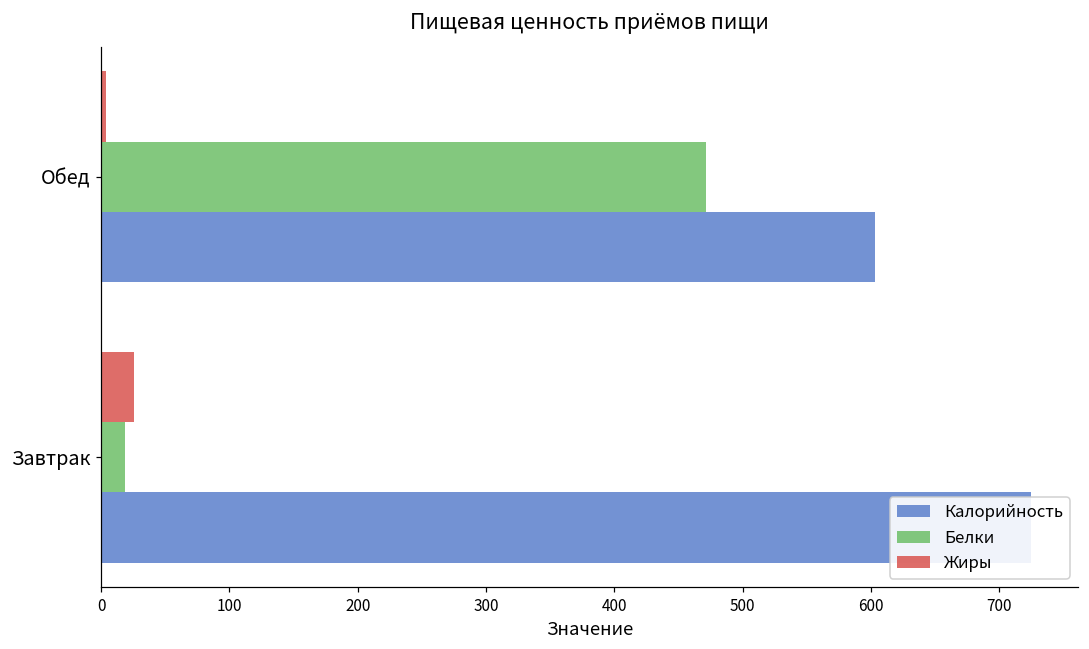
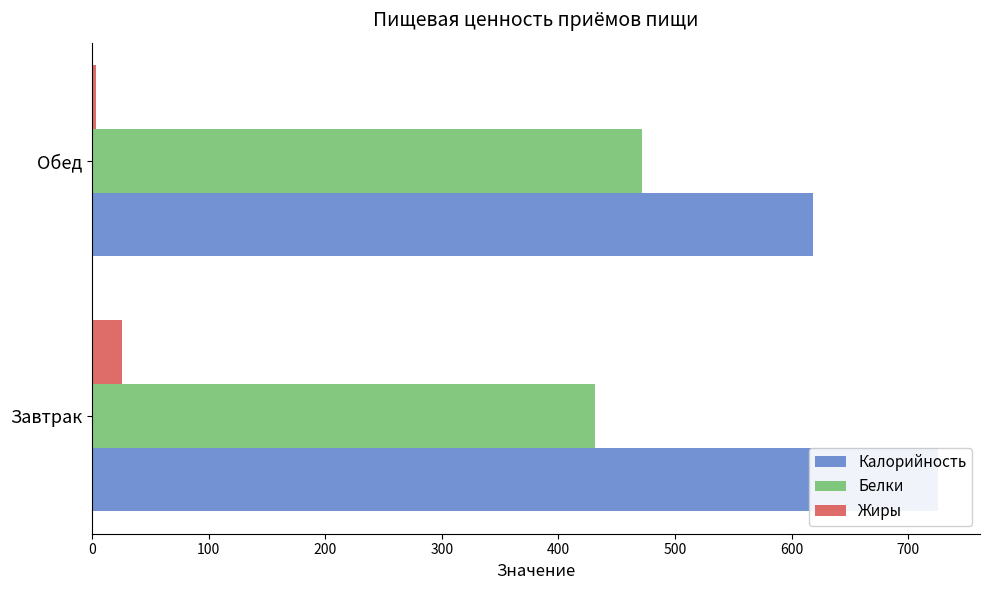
  {
    "Калорийность": {
-     "Обед": 603
+     "Обед": 618
    },
    "Белки": {
      "Обед": 471,
-     "Завтрак": 19
+     "Завтрак": 432
    },
    "Жиры": {
      "Обед": 4,
      "Завтрак": 25
    }
  }
